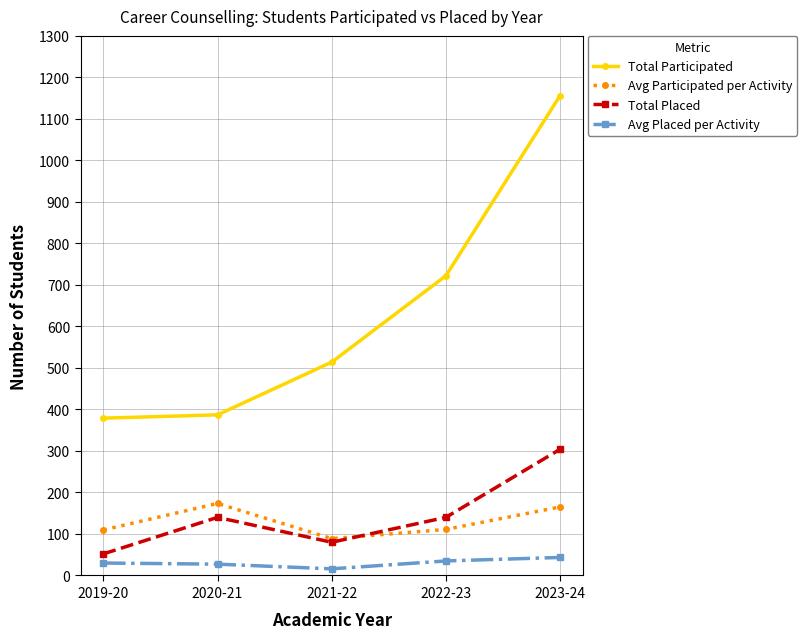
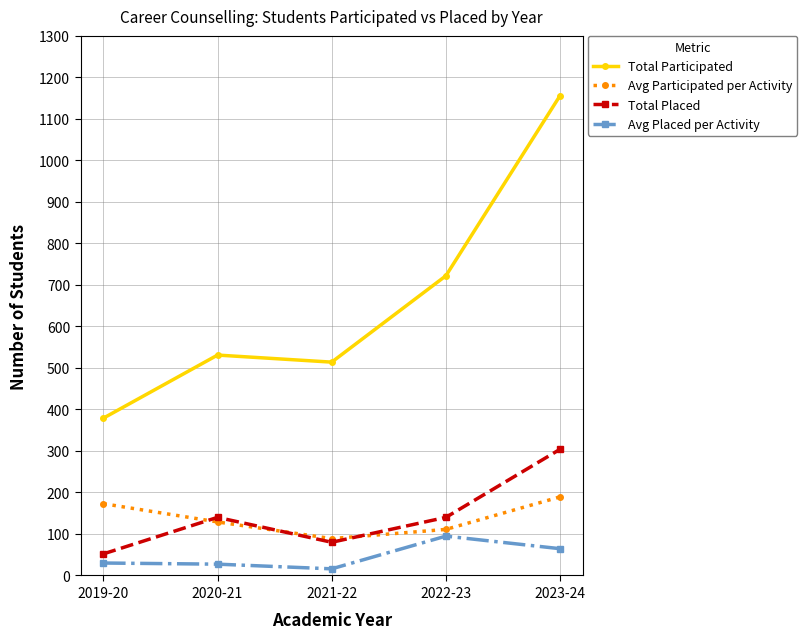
  {
    "Total Participated": {
      "2019-20": 380,
-     "2020-21": 390,
+     "2020-21": 530,
      "2021-22": 510,
      "2022-23": 720,
      "2023-24": 1160
    },
    "Avg Participated per Activity": {
-     "2019-20": 110,
-     "2020-21": 170,
+     "2019-20": 170,
+     "2020-21": 130,
      "2021-22": 90,
      "2022-23": 110,
-     "2023-24": 170
+     "2023-24": 190
    },
    "Total Placed": {
      "2019-20": 50,
      "2020-21": 140,
      "2021-22": 80,
      "2022-23": 140,
      "2023-24": 300
    },
    "Avg Placed per Activity": {
      "2019-20": 30,
      "2020-21": 30,
      "2021-22": 20,
-     "2022-23": 40,
-     "2023-24": 40
+     "2022-23": 90,
+     "2023-24": 60
    }
  }
